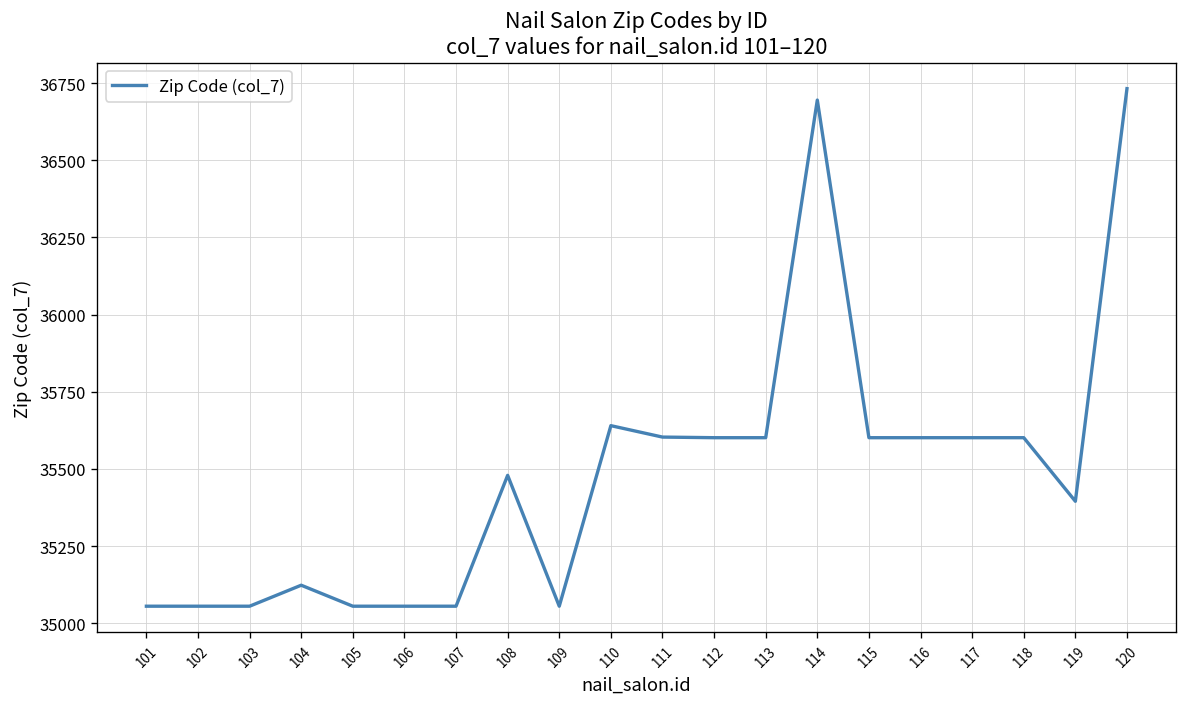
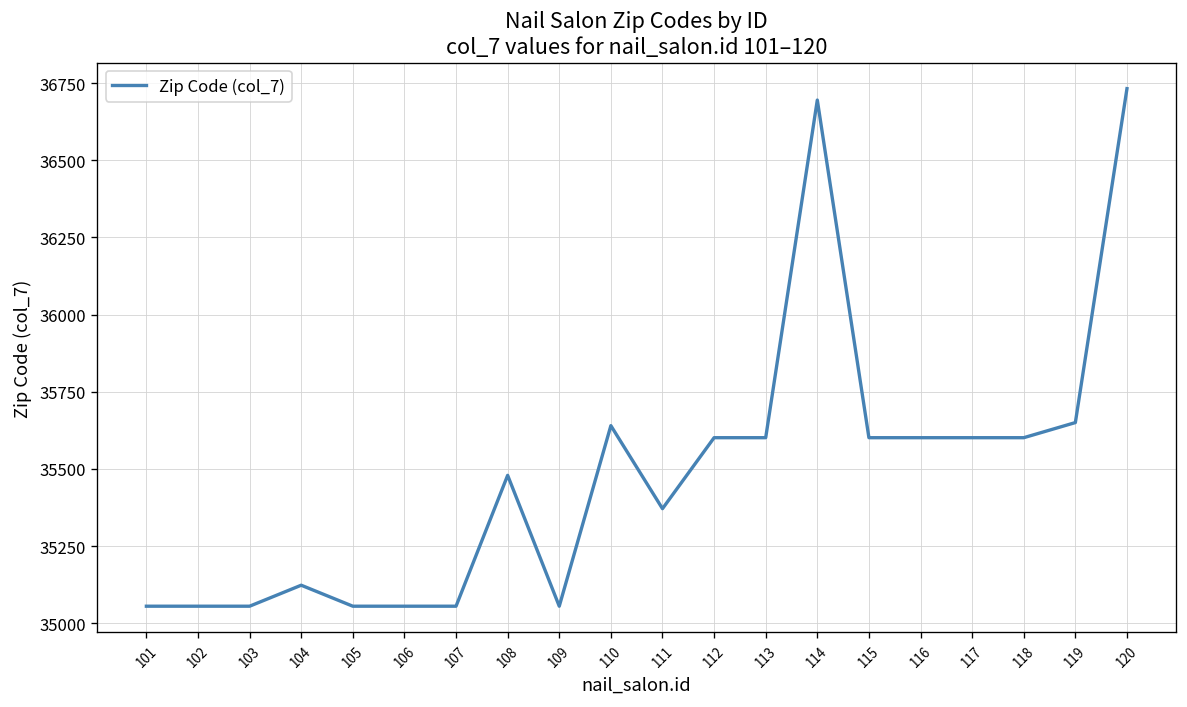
  {
    "101": 35060,
    "102": 35060,
    "103": 35060,
    "104": 35120,
    "105": 35060,
    "106": 35060,
    "107": 35060,
    "108": 35480,
    "109": 35060,
    "110": 35640,
-   "111": 35600,
+   "111": 35370,
    "112": 35600,
    "113": 35600,
    "114": 36700,
    "115": 35600,
    "116": 35600,
    "117": 35600,
    "118": 35600,
-   "119": 35400,
+   "119": 35650,
    "120": 36730
  }
